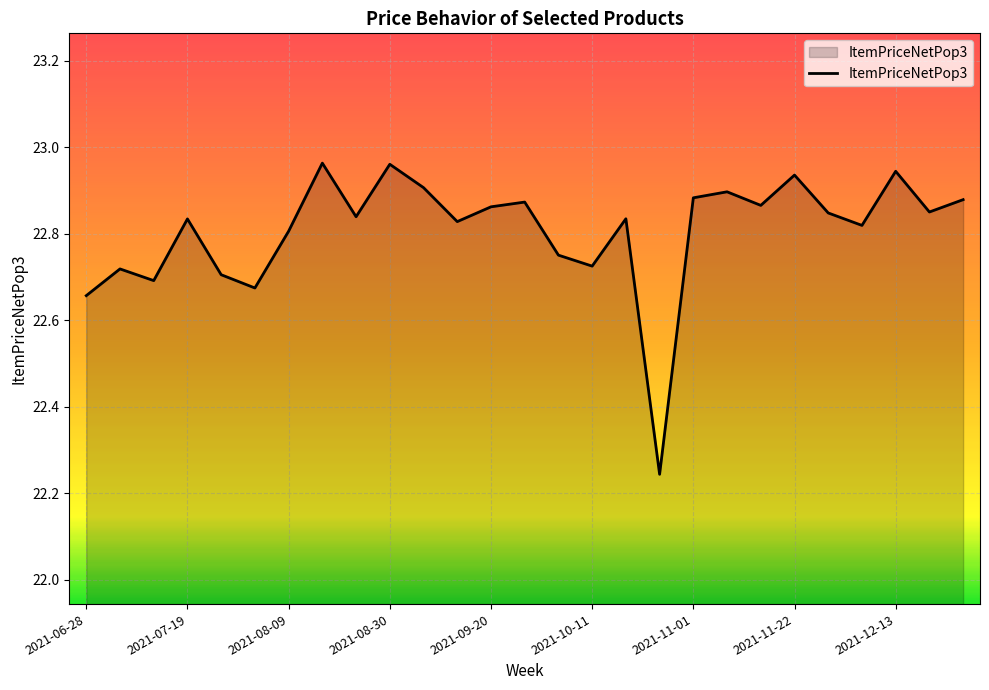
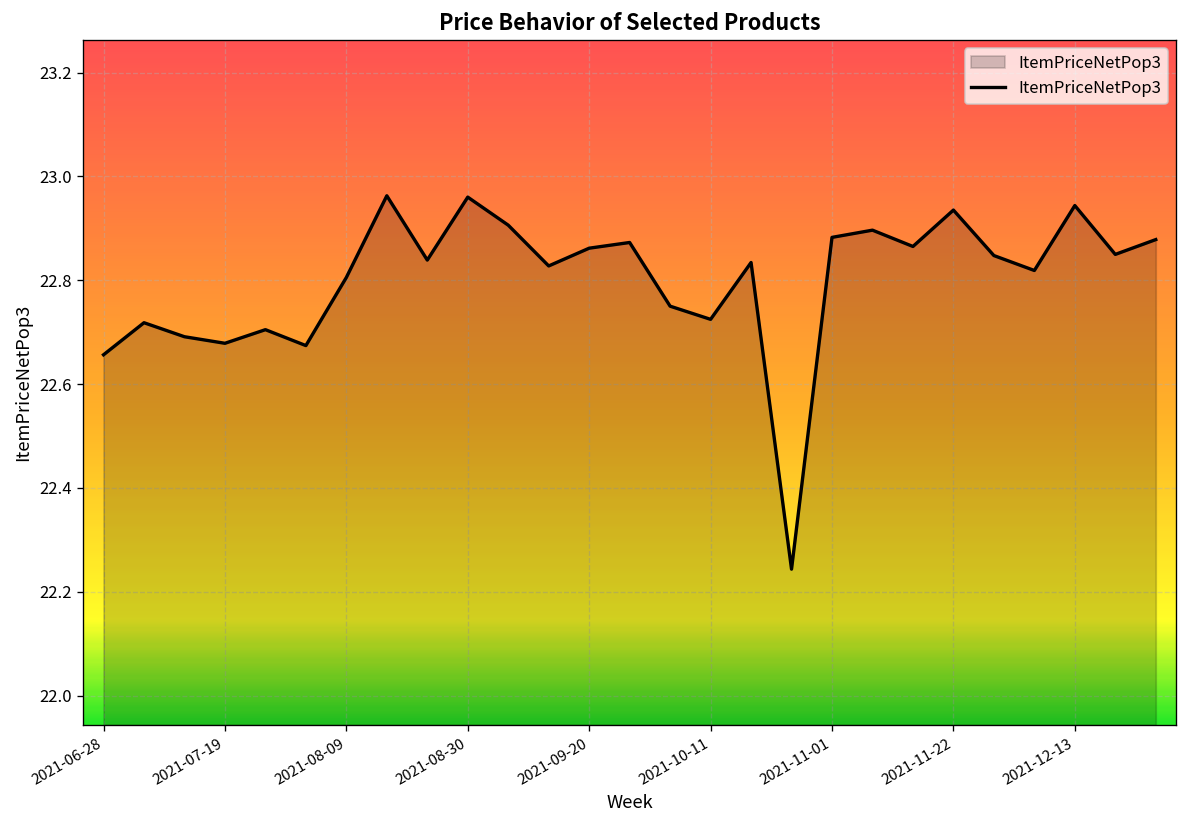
  {
    "2021-06-28": 22.66,
-   "2021-07-19": 22.83,
+   "2021-07-19": 22.68,
    "2021-08-09": 22.81,
    "2021-08-30": 22.96,
    "2021-09-20": 22.86,
    "2021-10-11": 22.72,
    "2021-11-01": 22.88,
    "2021-11-22": 22.94,
    "2021-12-13": 22.94
  }
